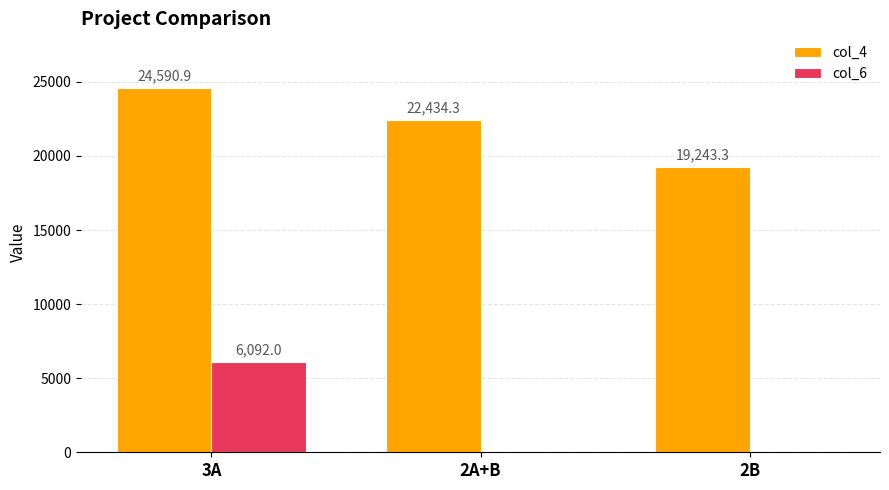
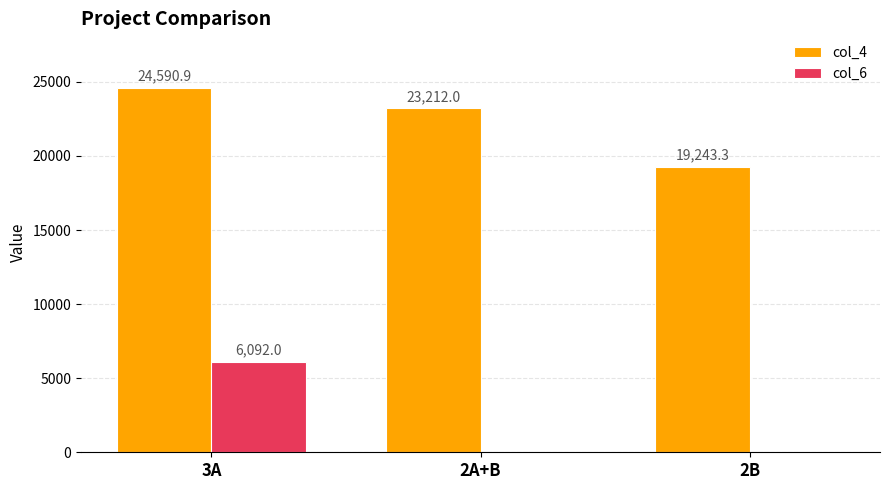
  {
    "col_4": {
      "3A": "24,590.9",
-     "2A+B": "22,434.3",
+     "2A+B": "23,212.0",
      "2B": "19,243.3"
    },
    "col_6": {
      "3A": "6,092.0"
    }
  }
